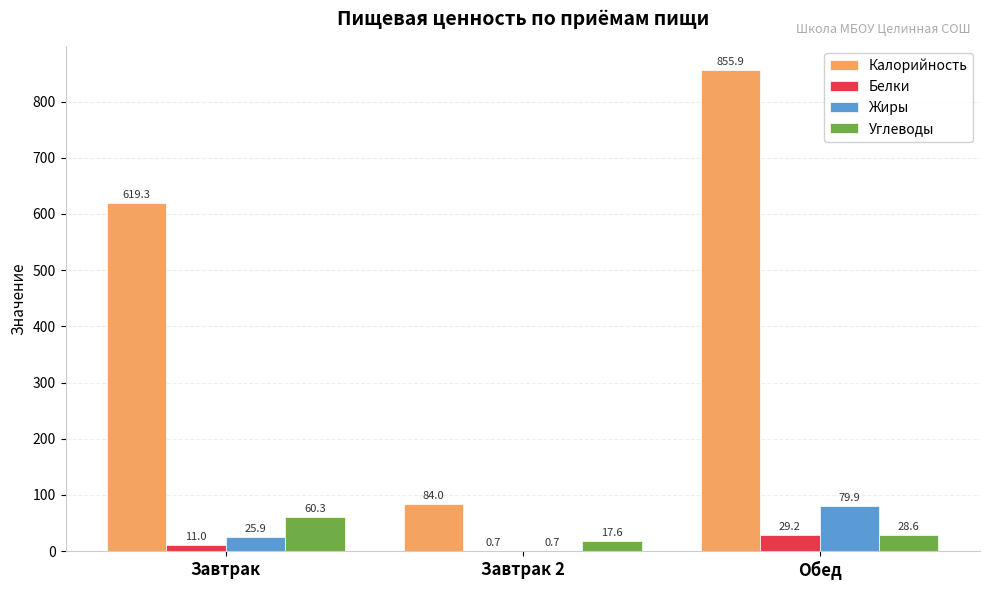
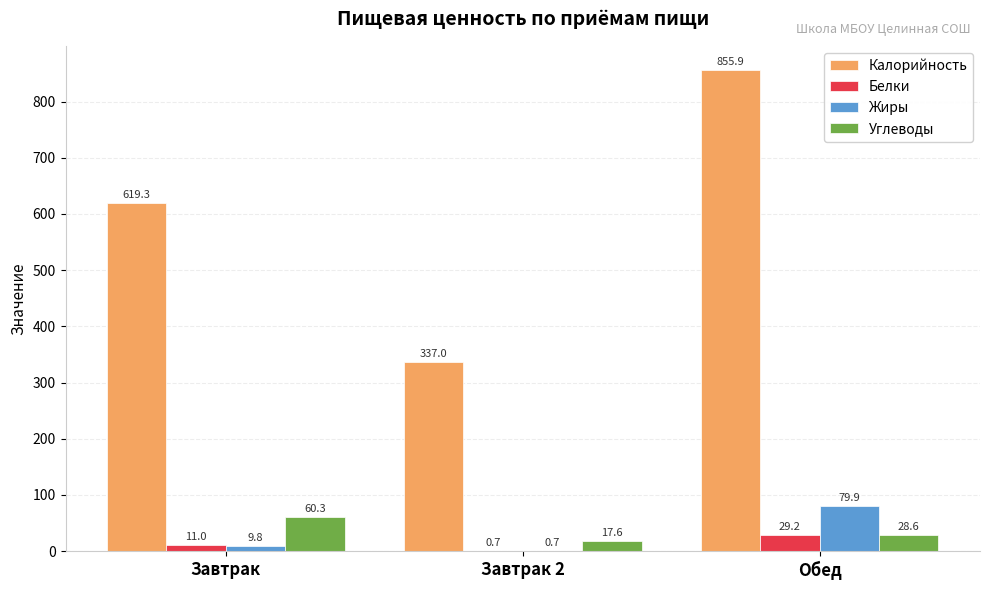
  {
    "Калорийность": {
      "Завтрак": 619.3,
-     "Завтрак 2": 84.0,
+     "Завтрак 2": 337.0,
      "Обед": 855.9
    },
    "Белки": {
      "Завтрак": 11.0,
      "Завтрак 2": 0.7,
      "Обед": 29.2
    },
    "Жиры": {
-     "Завтрак": 25.9,
+     "Завтрак": 9.8,
      "Завтрак 2": 0.7,
      "Обед": 79.9
    },
    "Углеводы": {
      "Завтрак": 60.3,
      "Завтрак 2": 17.6,
      "Обед": 28.6
    }
  }
